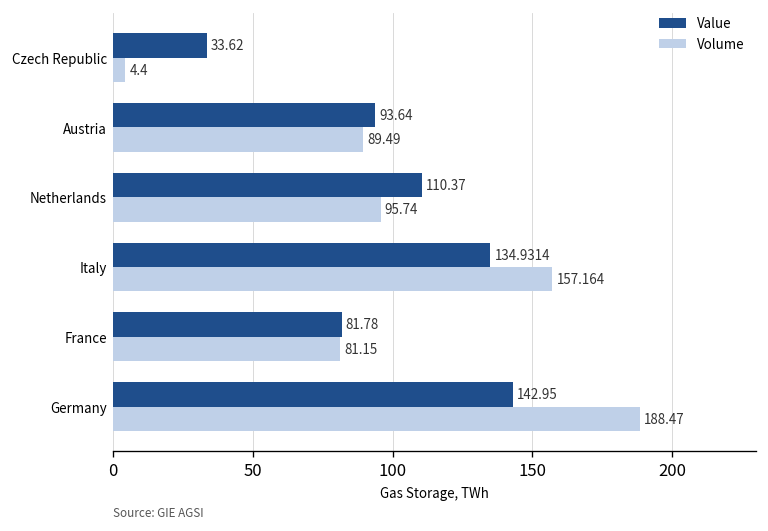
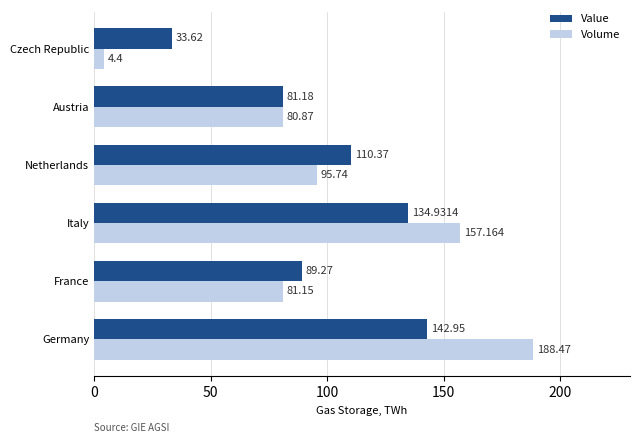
  {
    "Value": {
      "Czech Republic": 33.62,
-     "Austria": 93.64,
+     "Austria": 81.18,
      "Netherlands": 110.37,
      "Italy": 134.9314,
-     "France": 81.78,
+     "France": 89.27,
      "Germany": 142.95
    },
    "Volume": {
      "Czech Republic": 4.4,
-     "Austria": 89.49,
+     "Austria": 80.87,
      "Netherlands": 95.74,
      "Italy": 157.164,
      "France": 81.15,
      "Germany": 188.47
    }
  }
